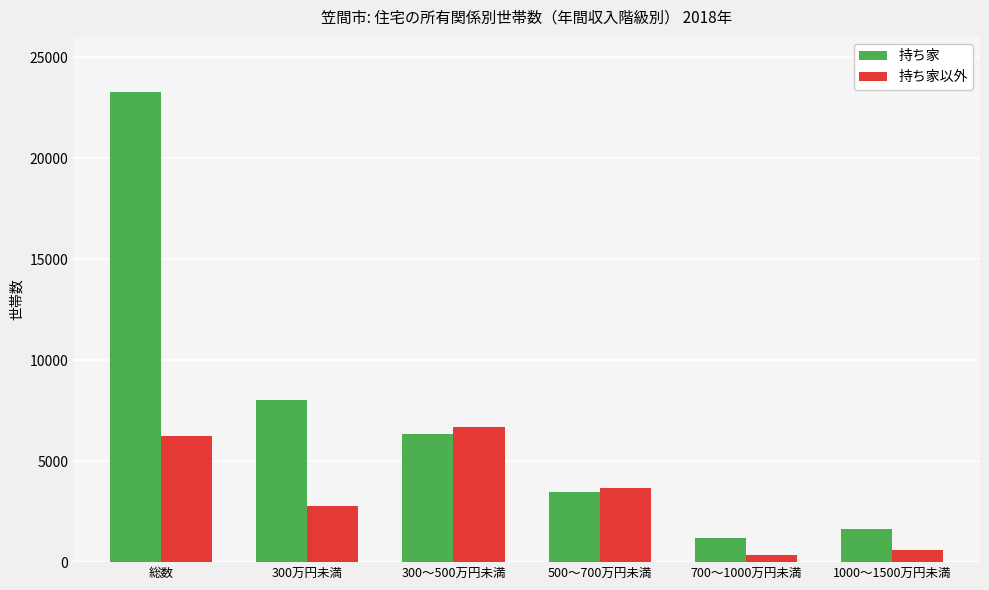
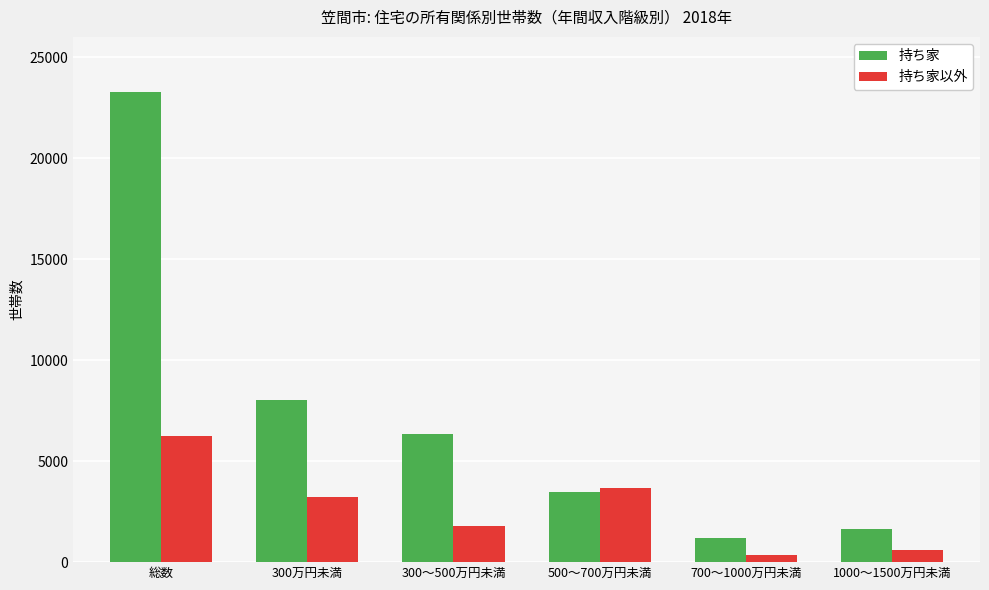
  {
    "持ち家": {
      "総数": 23300,
      "300万円未満": 8000,
      "300～500万円未満": 6400,
      "500～700万円未満": 3500,
      "700～1000万円未満": 1200,
      "1000～1500万円未満": 1600
    },
    "持ち家以外": {
      "総数": 6300,
-     "300万円未満": 2800,
-     "300～500万円未満": 6700,
+     "300万円未満": 3200,
+     "300～500万円未満": 1800,
      "500～700万円未満": 3700,
      "700～1000万円未満": 300,
      "1000～1500万円未満": 600
    }
  }
